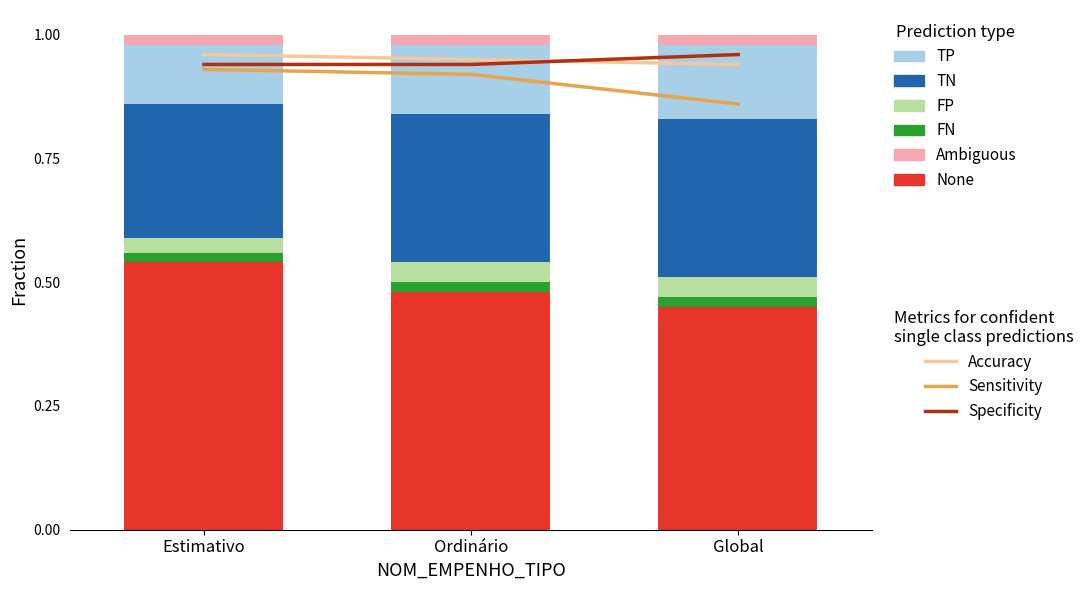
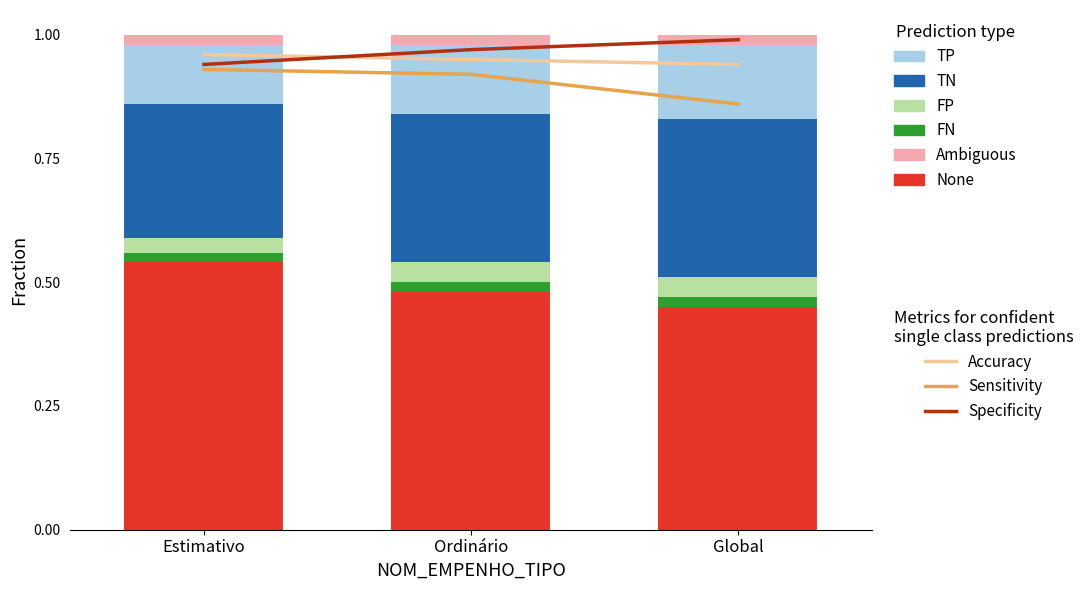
  {
    "Sensitivity": {
      "Estimativo": 0.93,
      "Ordinário": 0.92,
      "Global": 0.86
    },
    "Specificity": {
      "Estimativo": 0.94,
-     "Ordinário": 0.94,
-     "Global": 0.96
+     "Ordinário": 0.97,
+     "Global": 0.99
    }
  }
